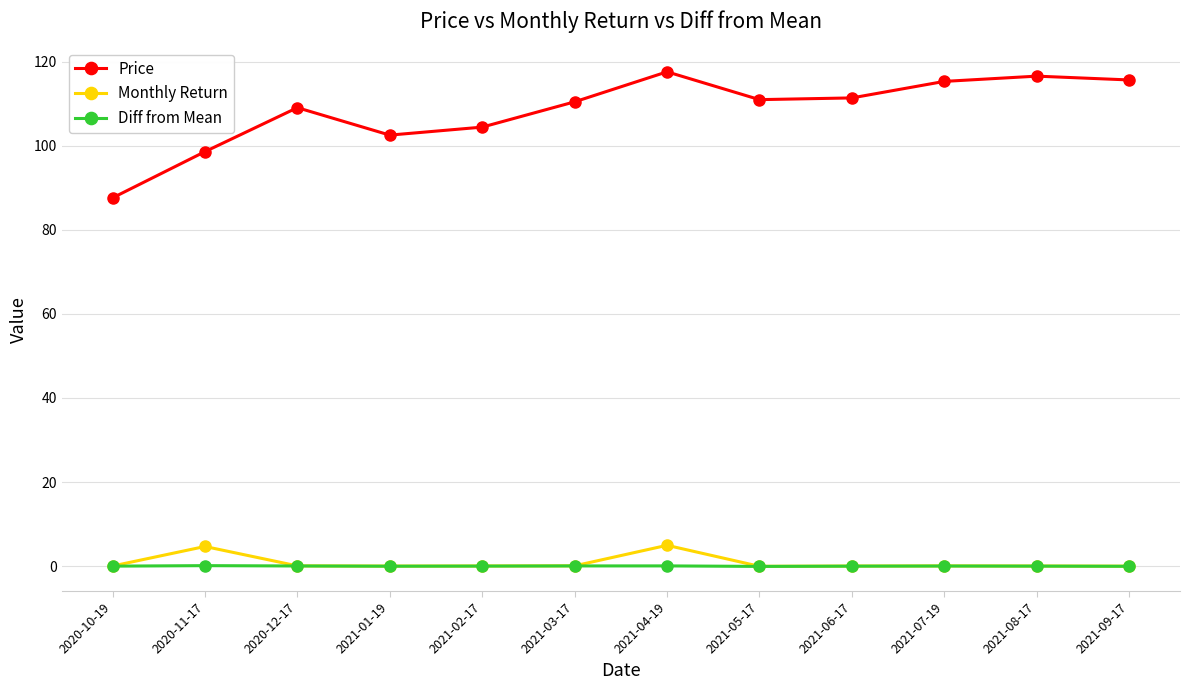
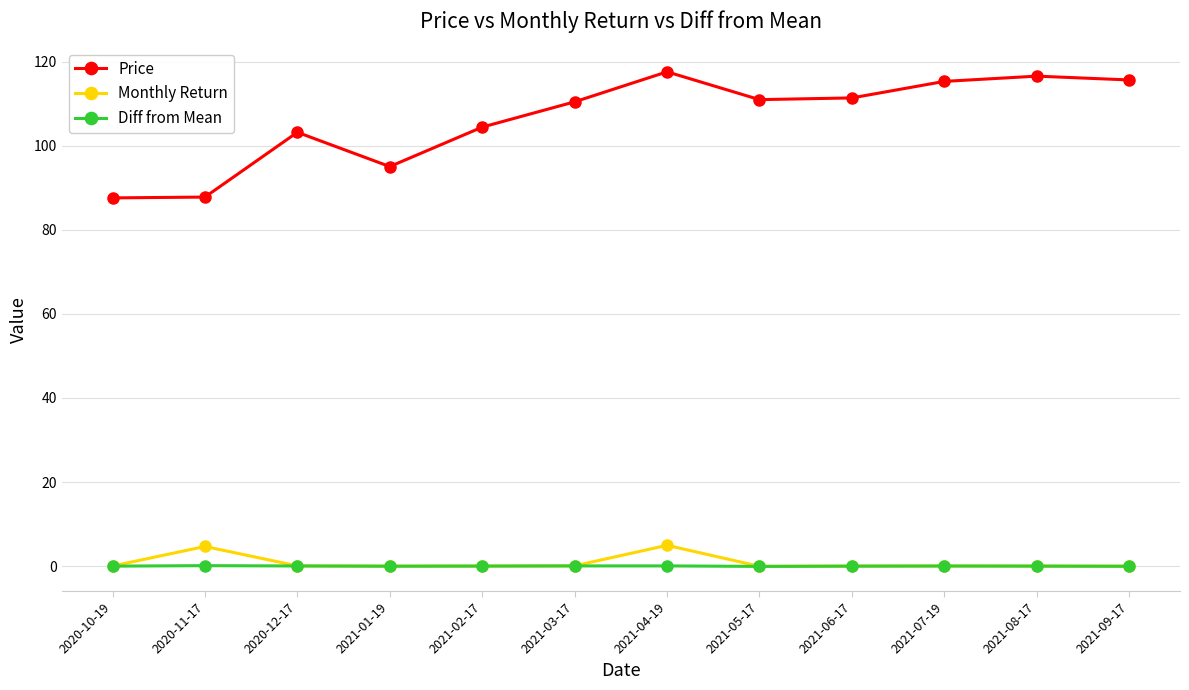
  {
    "Price": {
      "2020-10-19": 88,
-     "2020-11-17": 99,
-     "2020-12-17": 109,
-     "2021-01-19": 103,
+     "2020-11-17": 88,
+     "2020-12-17": 103,
+     "2021-01-19": 95,
      "2021-02-17": 104,
      "2021-03-17": 110,
      "2021-04-19": 118,
      "2021-05-17": 111,
      "2021-06-17": 111,
      "2021-07-19": 115,
      "2021-08-17": 117,
      "2021-09-17": 116
    },
    "Monthly Return": {
      "2020-11-17": 5,
      "2021-04-19": 5
    },
    "Diff from Mean": {
      "2020-11-17": 0,
      "2021-04-19": 0
    }
  }
